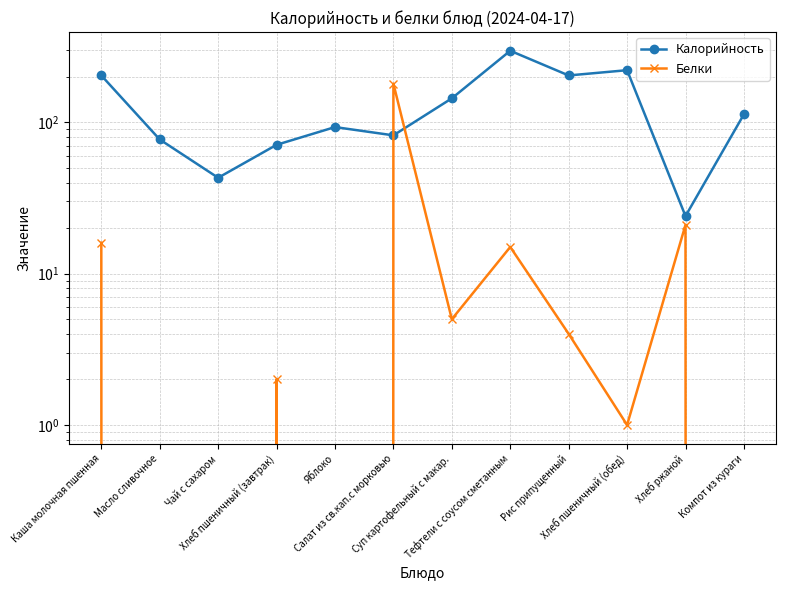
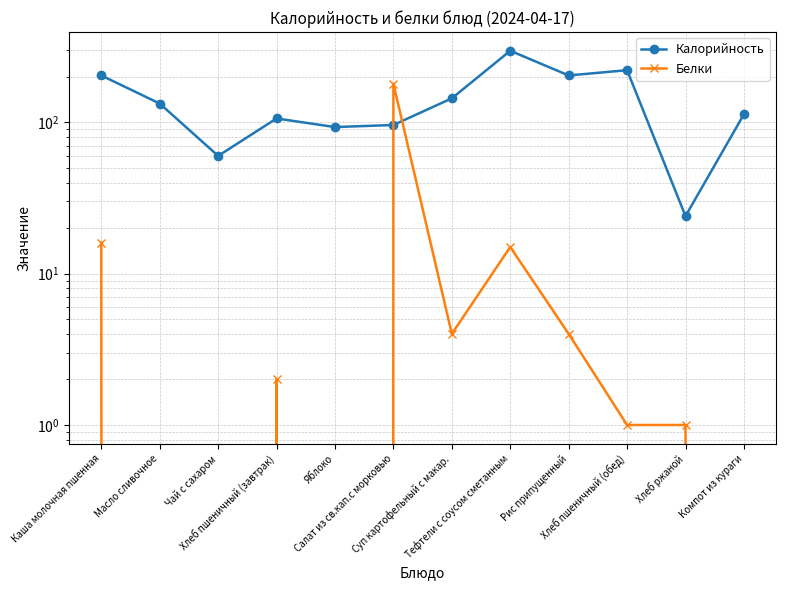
  {
    "Калорийность": {
      "Каша молочная пшенная": 200,
-     "Масло сливочное": 80,
-     "Чай с сахаром": 43,
-     "Хлеб пшеничный (завтрак)": 70,
+     "Масло сливочное": 130,
+     "Чай с сахаром": 60,
+     "Хлеб пшеничный (завтрак)": 110,
      "Яблоко": 90,
-     "Салат из св.кап.с морковью": 80,
+     "Салат из св.кап.с морковью": 100,
      "Суп картофельный с макар.": 140,
      "Тефтели с соусом сметанным": 300,
      "Рис припущенный": 200,
      "Хлеб пшеничный (обед)": 220,
      "Хлеб ржаной": 24,
      "Компот из кураги": 110
    },
    "Белки": {
      "Каша молочная пшенная": 16,
      "Хлеб пшеничный (завтрак)": 2,
      "Салат из св.кап.с морковью": 180,
-     "Суп картофельный с макар.": 5,
+     "Суп картофельный с макар.": 4,
      "Тефтели с соусом сметанным": 15,
      "Рис припущенный": 4,
      "Хлеб пшеничный (обед)": 1,
-     "Хлеб ржаной": 21
+     "Хлеб ржаной": 1
    }
  }
